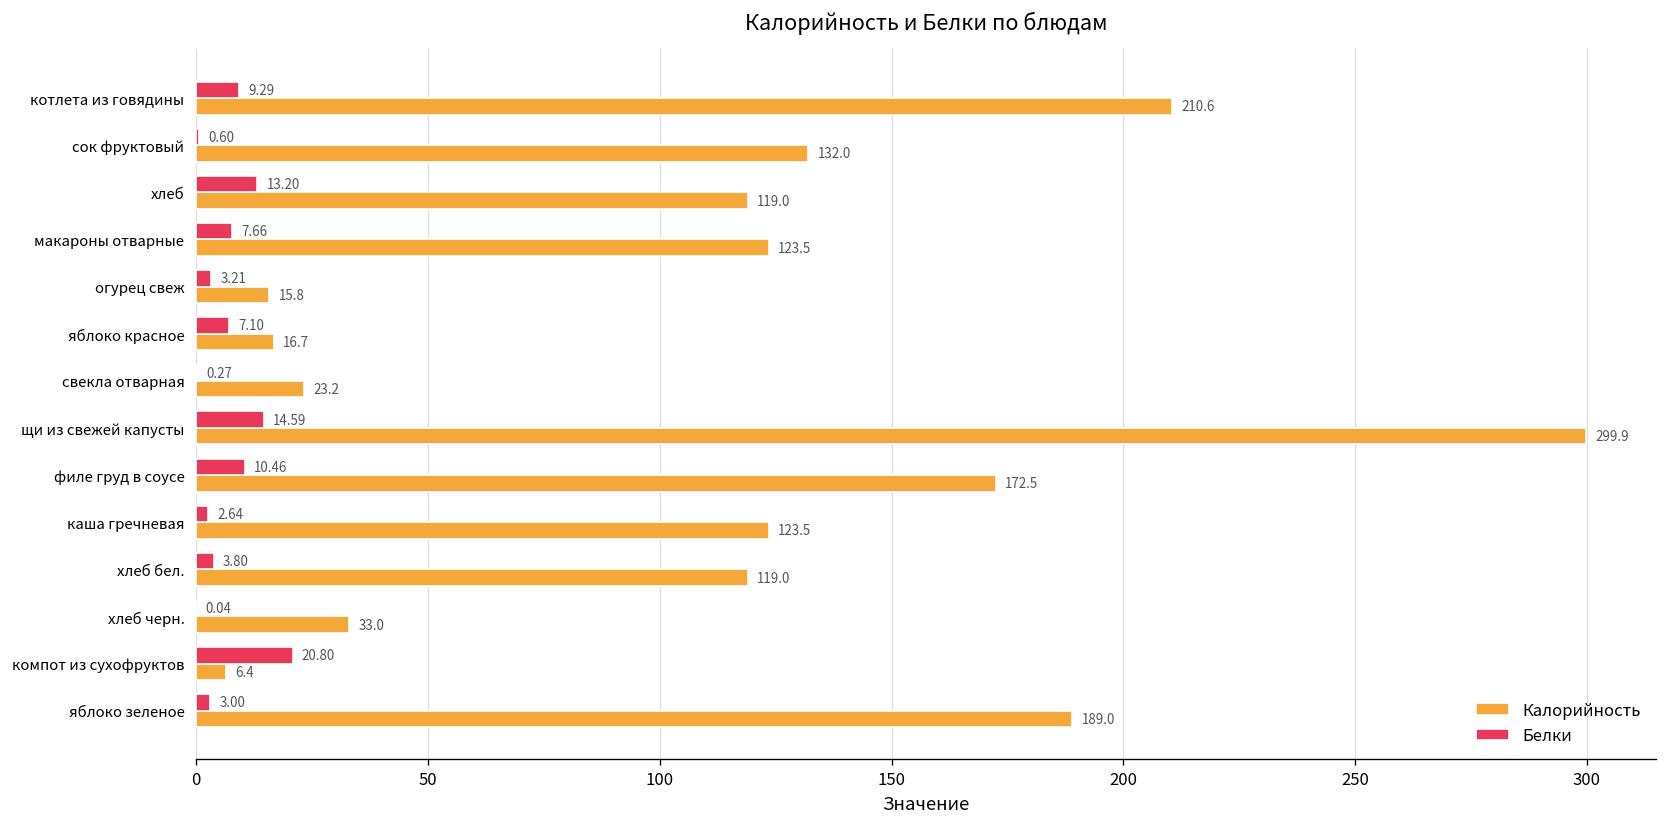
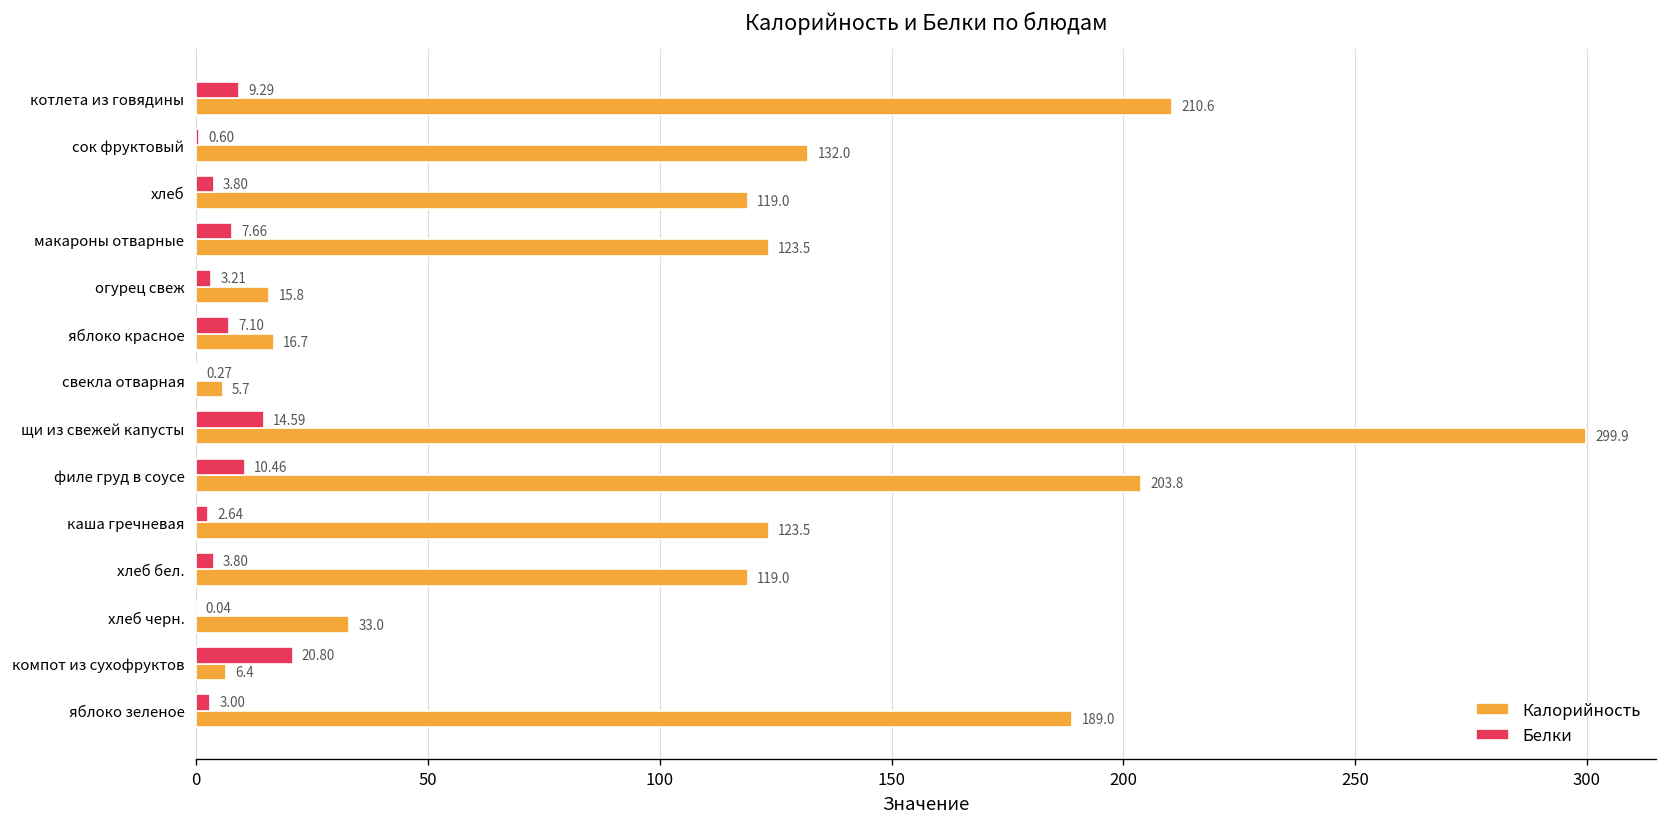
  {
    "Калорийность": {
      "котлета из говядины": 210.6,
      "сок фруктовый": 132.0,
      "хлеб": 119.0,
      "макароны отварные": 123.5,
      "огурец свеж": 15.8,
      "яблоко красное": 16.7,
-     "свекла отварная": 23.2,
+     "свекла отварная": 5.7,
      "щи из свежей капусты": 299.9,
-     "филе груд в соусе": 172.5,
+     "филе груд в соусе": 203.8,
      "каша гречневая": 123.5,
      "хлеб бел.": 119.0,
      "хлеб черн.": 33.0,
      "компот из сухофруктов": 6.4,
      "яблоко зеленое": 189.0
    },
    "Белки": {
      "котлета из говядины": 9.29,
      "сок фруктовый": 0.60,
-     "хлеб": 13.20,
+     "хлеб": 3.80,
      "макароны отварные": 7.66,
      "огурец свеж": 3.21,
      "яблоко красное": 7.10,
      "свекла отварная": 0.27,
      "щи из свежей капусты": 14.59,
      "филе груд в соусе": 10.46,
      "каша гречневая": 2.64,
      "хлеб бел.": 3.80,
      "хлеб черн.": 0.04,
      "компот из сухофруктов": 20.80,
      "яблоко зеленое": 3.00
    }
  }
